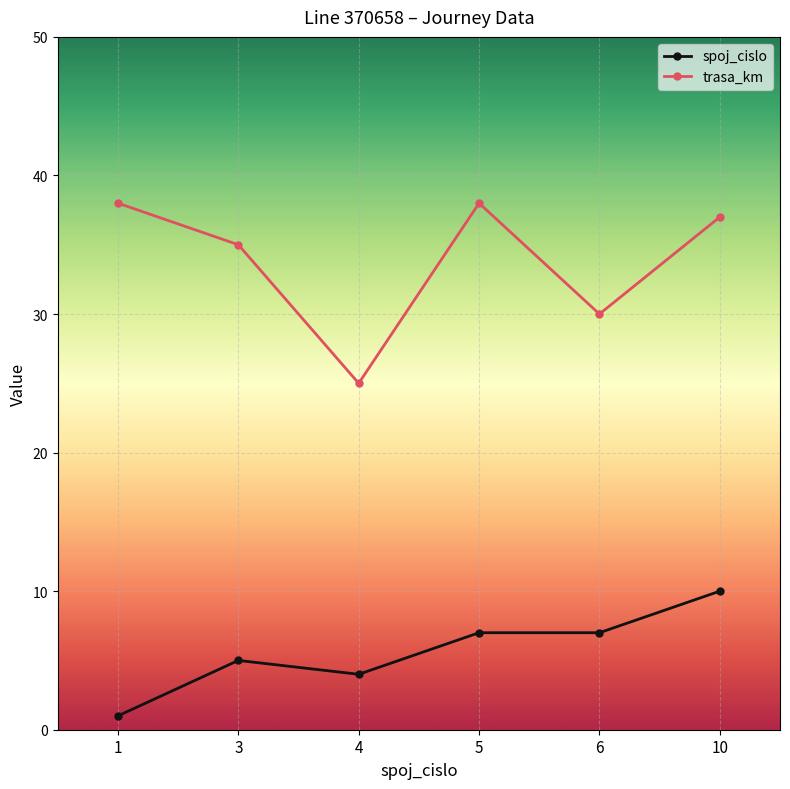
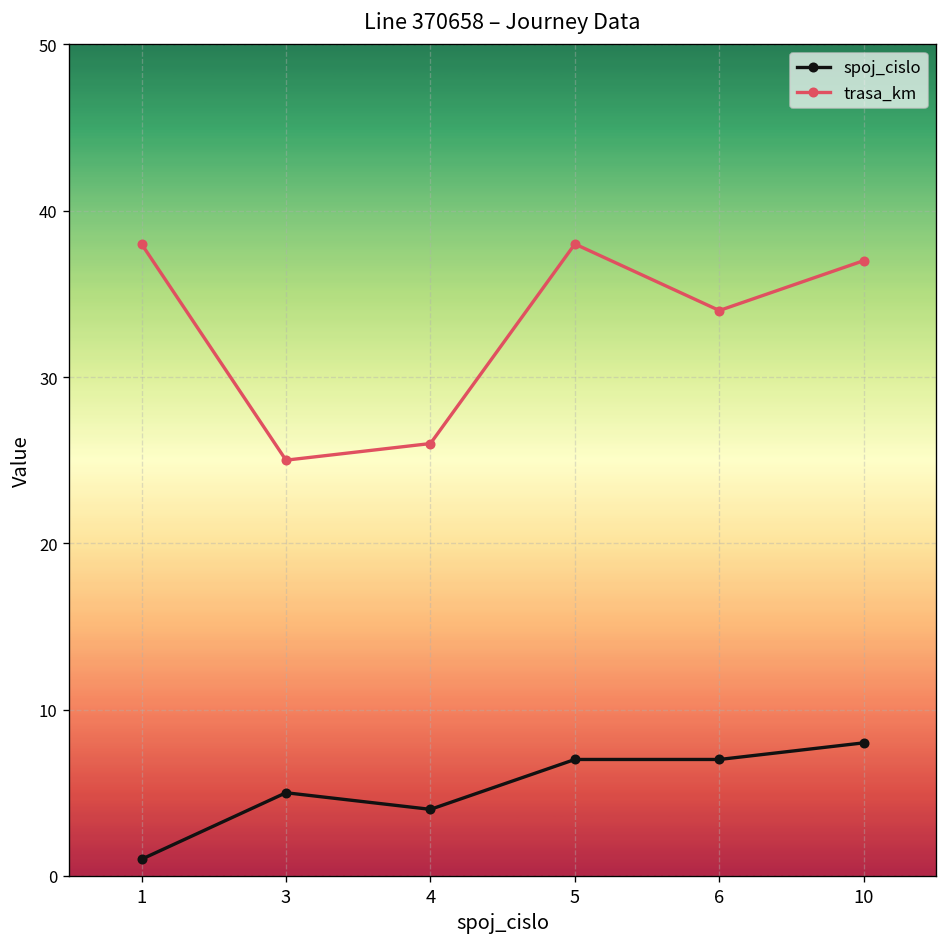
  {
    "spoj_cislo": {
      "1": 1,
      "3": 5,
      "4": 4,
      "5": 7,
      "6": 7,
-     "10": 10
+     "10": 8
    },
    "trasa_km": {
      "1": 38,
-     "3": 35,
-     "4": 25,
+     "3": 25,
+     "4": 26,
      "5": 38,
-     "6": 30,
+     "6": 34,
      "10": 37
    }
  }
